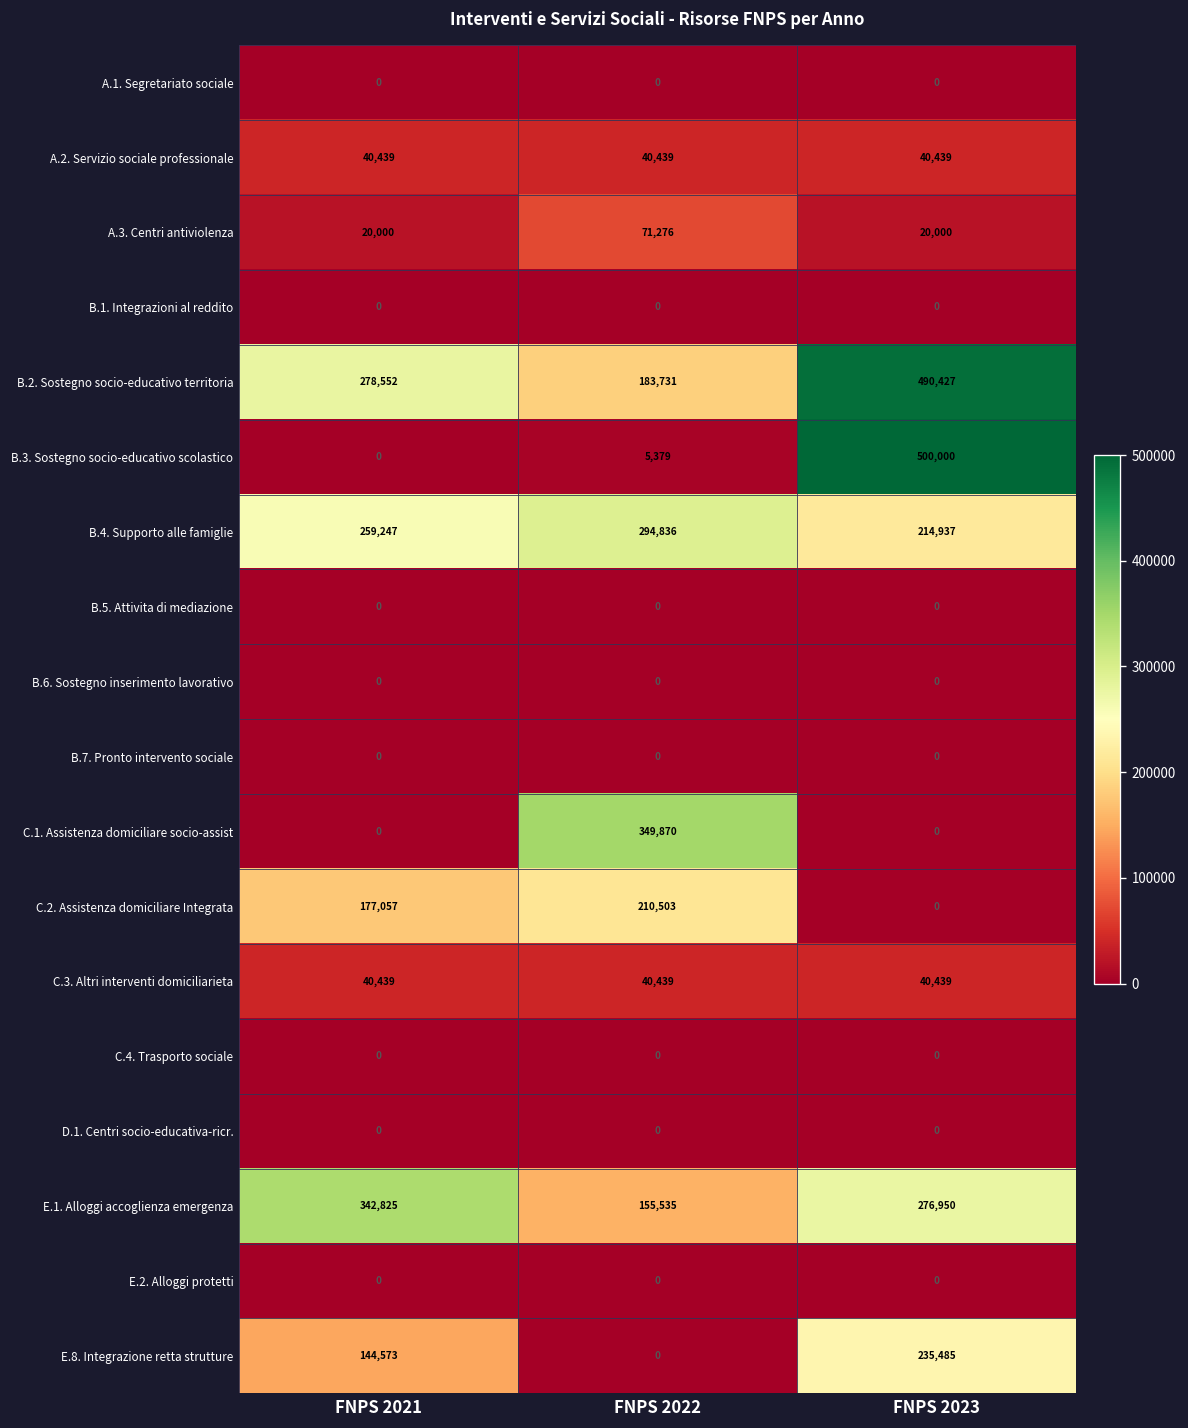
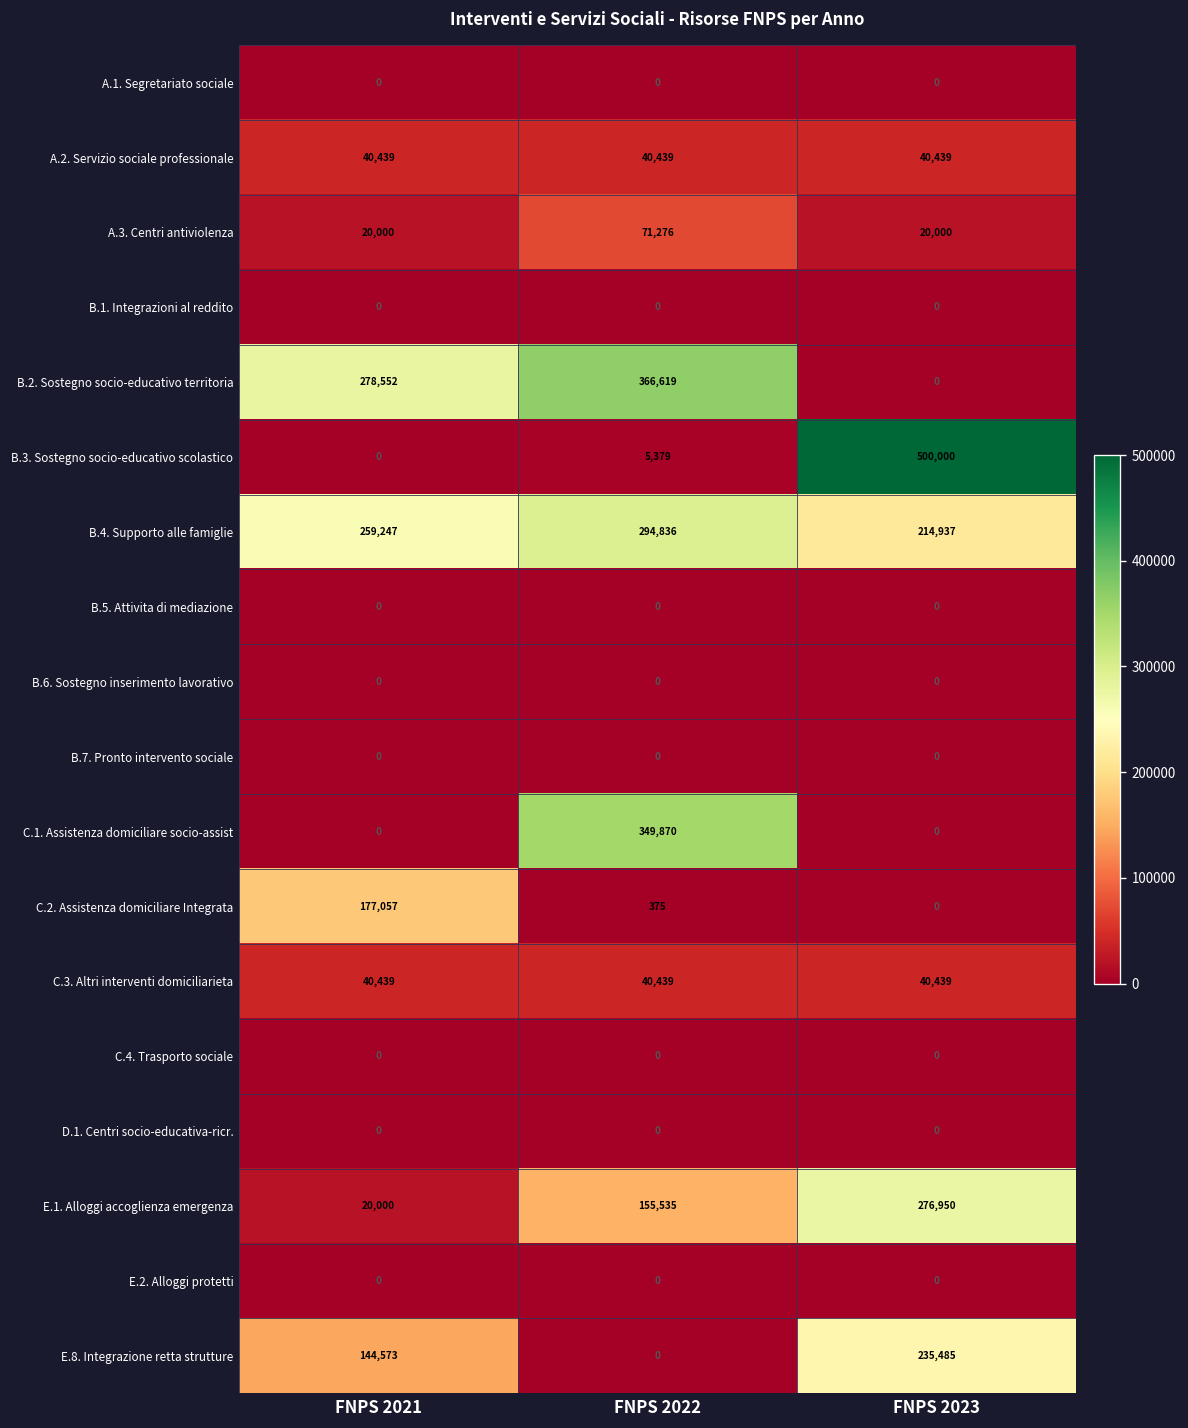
  {
    "A.1. Segretariato sociale": {
      "FNPS 2021": "0",
      "FNPS 2022": "0",
      "FNPS 2023": "0"
    },
    "A.2. Servizio sociale professionale": {
      "FNPS 2021": "40,439",
      "FNPS 2022": "40,439",
      "FNPS 2023": "40,439"
    },
    "A.3. Centri antiviolenza": {
      "FNPS 2021": "20,000",
      "FNPS 2022": "71,276",
      "FNPS 2023": "20,000"
    },
    "B.1. Integrazioni al reddito": {
      "FNPS 2021": "0",
      "FNPS 2022": "0",
      "FNPS 2023": "0"
    },
    "B.2. Sostegno socio-educativo territoria": {
      "FNPS 2021": "278,552",
-     "FNPS 2022": "183,731",
-     "FNPS 2023": "490,427"
+     "FNPS 2022": "366,619",
+     "FNPS 2023": "0"
    },
    "B.3. Sostegno socio-educativo scolastico": {
      "FNPS 2021": "0",
      "FNPS 2022": "5,379",
      "FNPS 2023": "500,000"
    },
    "B.4. Supporto alle famiglie": {
      "FNPS 2021": "259,247",
      "FNPS 2022": "294,836",
      "FNPS 2023": "214,937"
    },
    "B.5. Attivita di mediazione": {
      "FNPS 2021": "0",
      "FNPS 2022": "0",
      "FNPS 2023": "0"
    },
    "B.6. Sostegno inserimento lavorativo": {
      "FNPS 2021": "0",
      "FNPS 2022": "0",
      "FNPS 2023": "0"
    },
    "B.7. Pronto intervento sociale": {
      "FNPS 2021": "0",
      "FNPS 2022": "0",
      "FNPS 2023": "0"
    },
    "C.1. Assistenza domiciliare socio-assist": {
      "FNPS 2021": "0",
      "FNPS 2022": "349,870",
      "FNPS 2023": "0"
    },
    "C.2. Assistenza domiciliare Integrata": {
      "FNPS 2021": "177,057",
-     "FNPS 2022": "210,503",
+     "FNPS 2022": "375",
      "FNPS 2023": "0"
    },
    "C.3. Altri interventi domiciliarieta": {
      "FNPS 2021": "40,439",
      "FNPS 2022": "40,439",
      "FNPS 2023": "40,439"
    },
    "C.4. Trasporto sociale": {
      "FNPS 2021": "0",
      "FNPS 2022": "0",
      "FNPS 2023": "0"
    },
    "D.1. Centri socio-educativa-ricr.": {
      "FNPS 2021": "0",
      "FNPS 2022": "0",
      "FNPS 2023": "0"
    },
    "E.1. Alloggi accoglienza emergenza": {
-     "FNPS 2021": "342,825",
+     "FNPS 2021": "20,000",
      "FNPS 2022": "155,535",
      "FNPS 2023": "276,950"
    },
    "E.2. Alloggi protetti": {
      "FNPS 2021": "0",
      "FNPS 2022": "0",
      "FNPS 2023": "0"
    },
    "E.8. Integrazione retta strutture": {
      "FNPS 2021": "144,573",
      "FNPS 2022": "0",
      "FNPS 2023": "235,485"
    }
  }
